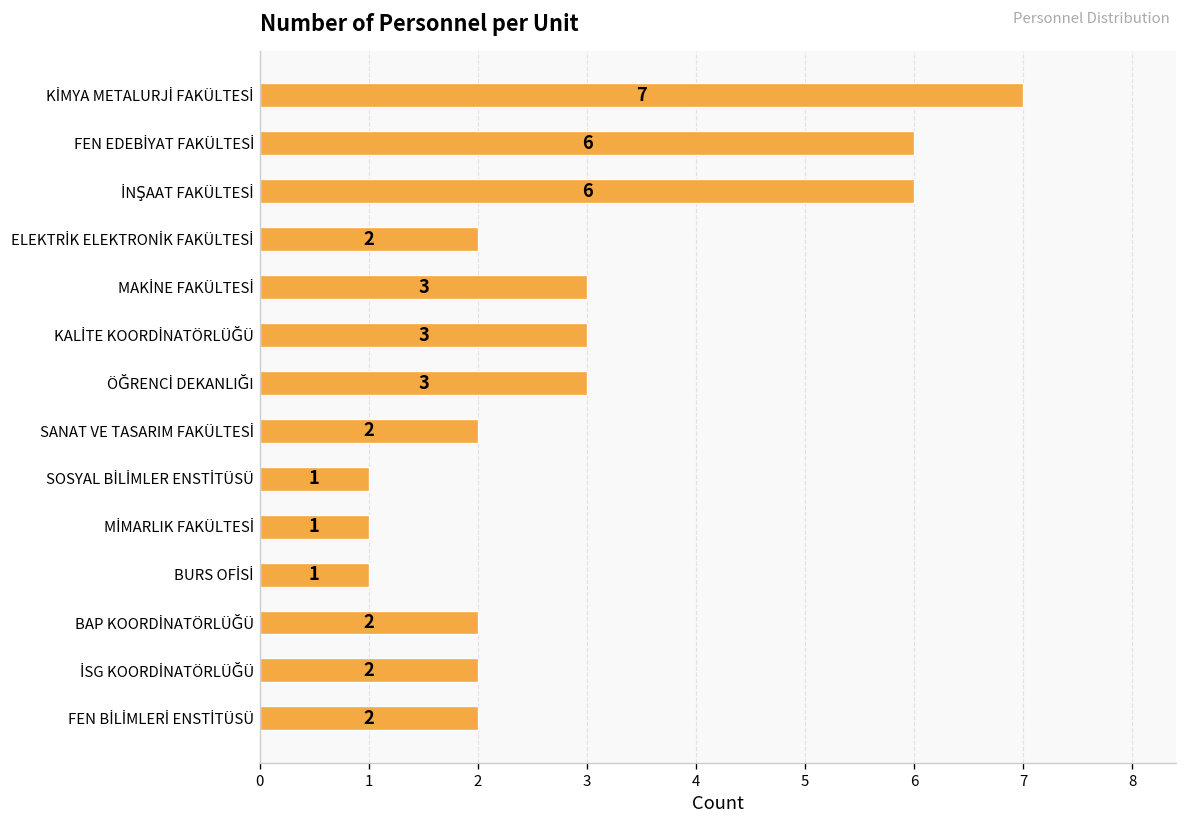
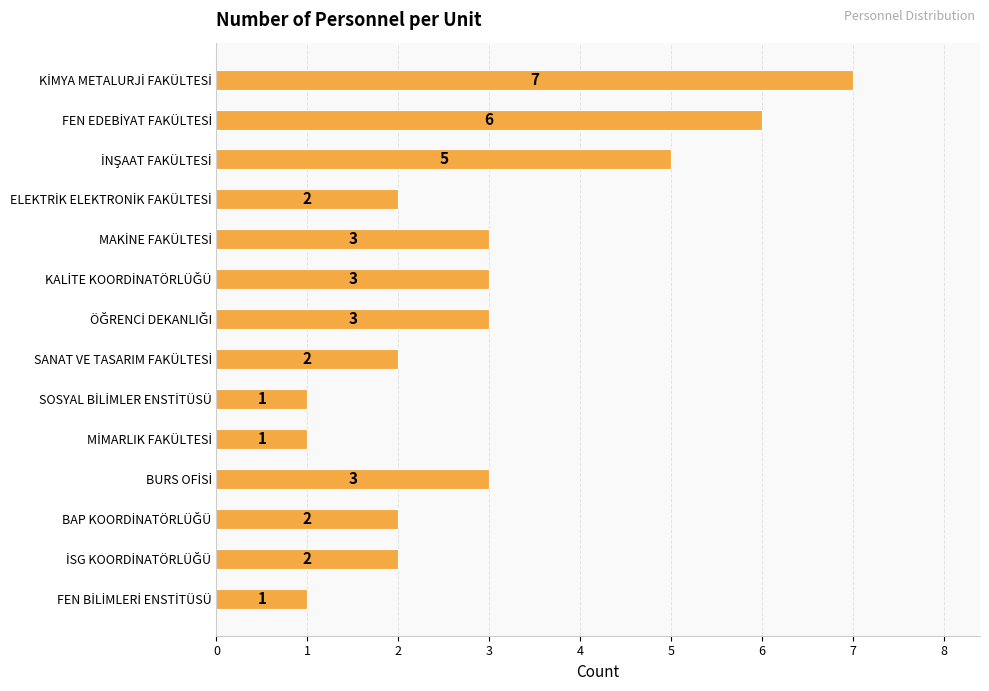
  {
    "KİMYA METALURJİ FAKÜLTESİ": 7,
    "FEN EDEBİYAT FAKÜLTESİ": 6,
-   "İNŞAAT FAKÜLTESİ": 6,
+   "İNŞAAT FAKÜLTESİ": 5,
    "ELEKTRİK ELEKTRONİK FAKÜLTESİ": 2,
    "MAKİNE FAKÜLTESİ": 3,
    "KALİTE KOORDİNATÖRLÜĞÜ": 3,
    "ÖĞRENCİ DEKANLIĞI": 3,
    "SANAT VE TASARIM FAKÜLTESİ": 2,
    "SOSYAL BİLİMLER ENSTİTÜSÜ": 1,
    "MİMARLIK FAKÜLTESİ": 1,
-   "BURS OFİSİ": 1,
+   "BURS OFİSİ": 3,
    "BAP KOORDİNATÖRLÜĞÜ": 2,
    "İSG KOORDİNATÖRLÜĞÜ": 2,
-   "FEN BİLİMLERİ ENSTİTÜSÜ": 2
+   "FEN BİLİMLERİ ENSTİTÜSÜ": 1
  }
